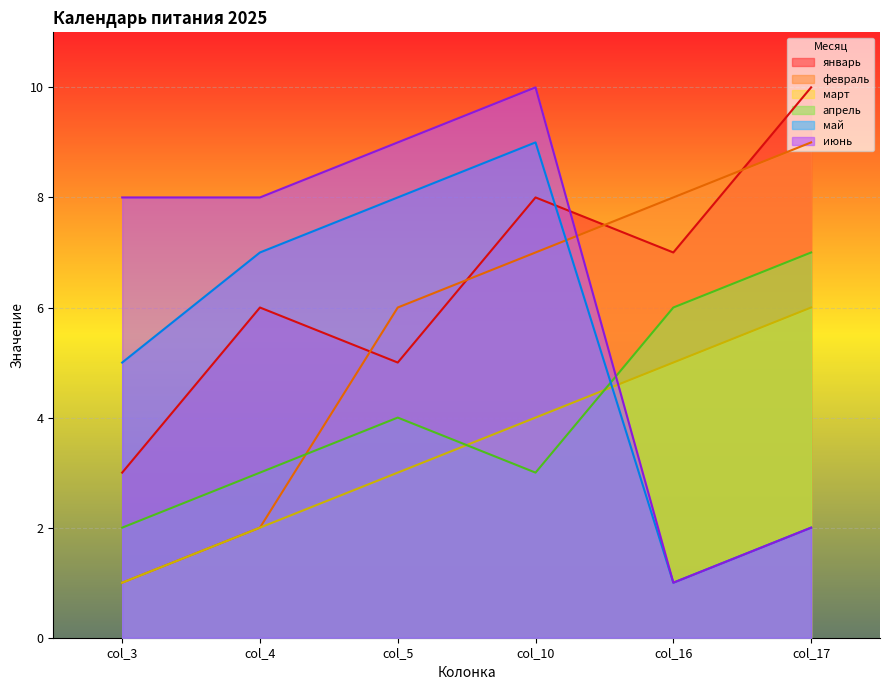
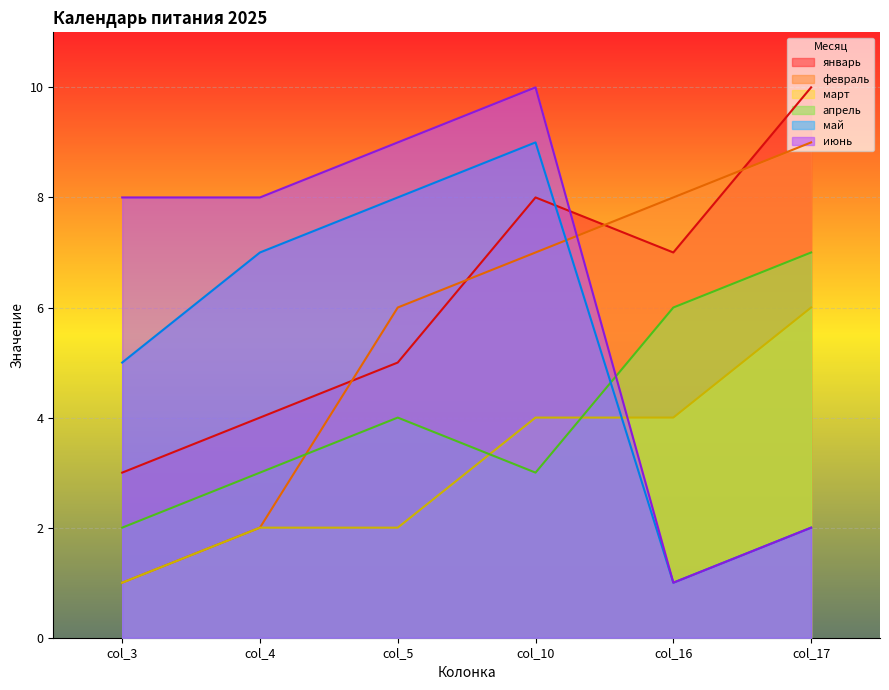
  {
    "январь": {
      "col_3": 3,
-     "col_4": 6,
+     "col_4": 4,
      "col_5": 5,
      "col_10": 8,
      "col_16": 7
    },
    "февраль": {
      "col_5": 6,
      "col_10": 7,
      "col_16": 8
    },
    "март": {
-     "col_5": 3,
+     "col_5": 2,
      "col_10": 4,
-     "col_16": 5,
+     "col_16": 4,
      "col_17": 6
    },
    "апрель": {
      "col_3": 2,
      "col_4": 3,
      "col_5": 4,
      "col_10": 3,
      "col_16": 6,
      "col_17": 7
    },
    "май": {
      "col_3": 5,
      "col_4": 7,
      "col_5": 8,
      "col_10": 9
    },
    "июнь": {
      "col_3": 8,
      "col_4": 8,
      "col_5": 9,
      "col_10": 10
    }
  }
